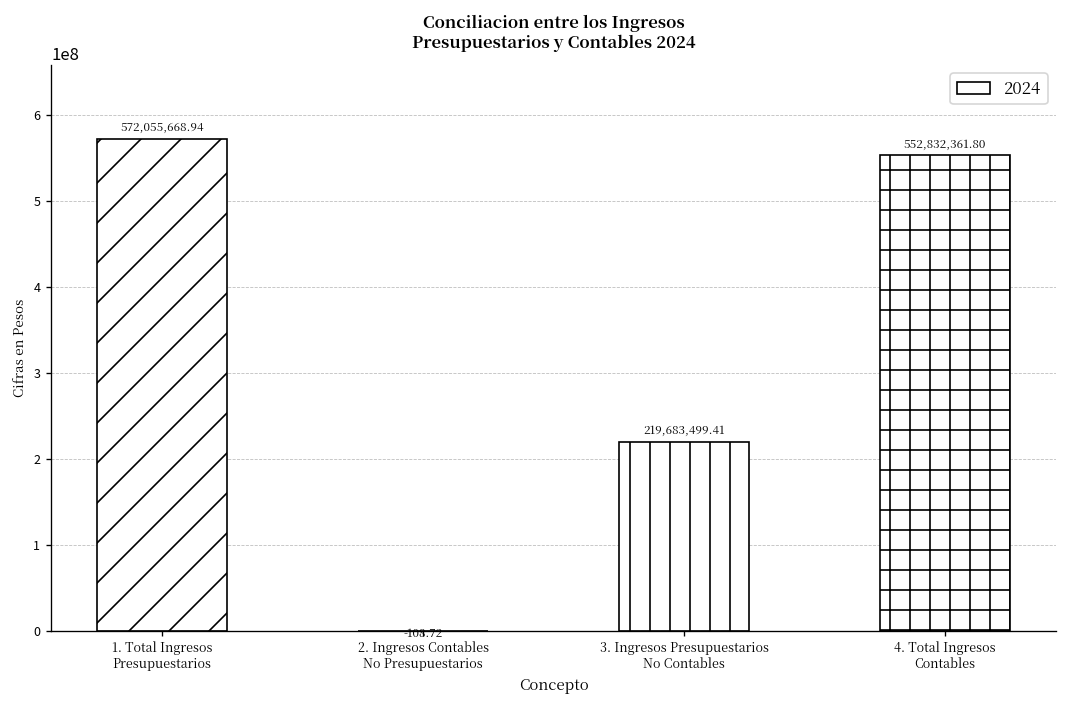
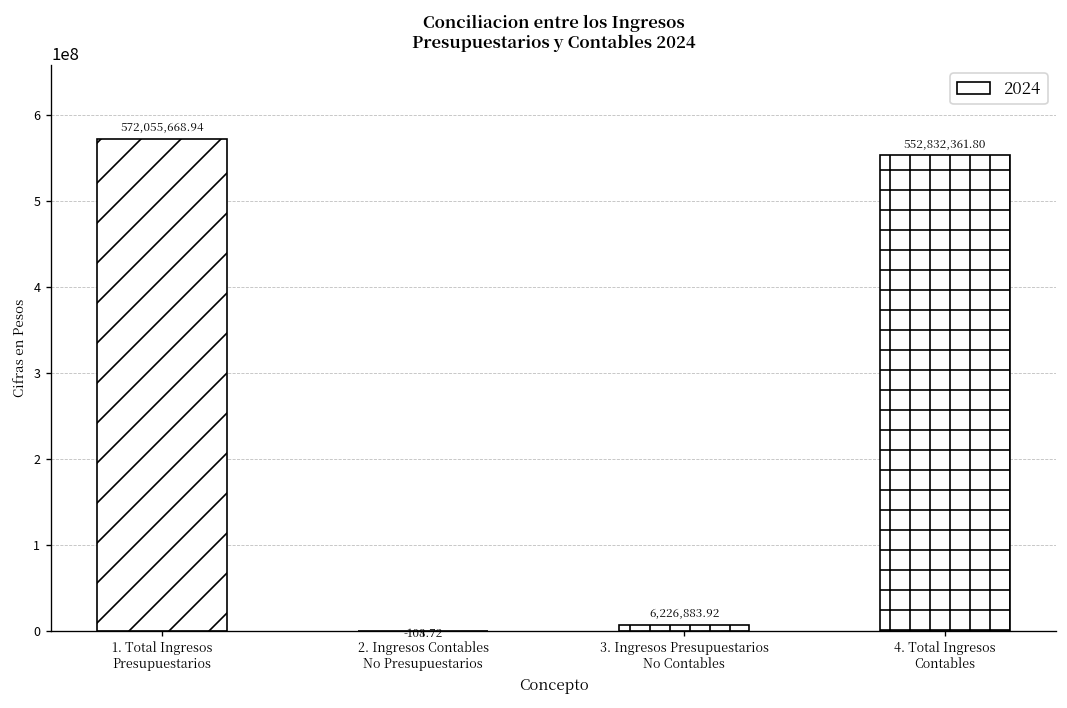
  {
    "1. Total Ingresos Presupuestarios": "572,055,668.94",
    "2. Ingresos Contables No Presupuestarios": "-108.72",
-   "3. Ingresos Presupuestarios No Contables": "219,683,499.41",
+   "3. Ingresos Presupuestarios No Contables": "6,226,883.92",
    "4. Total Ingresos Contables": "552,832,361.80"
  }
